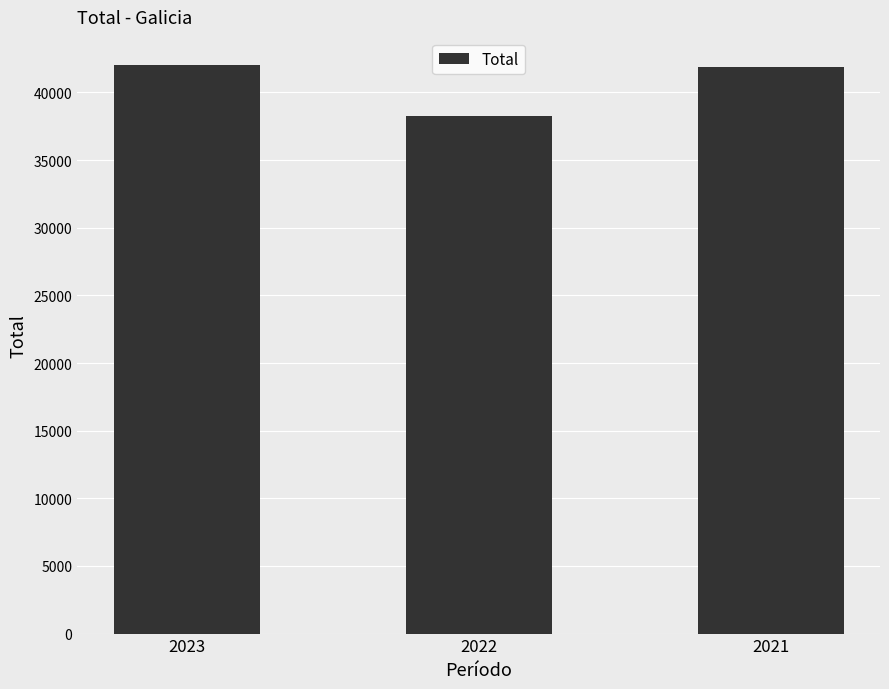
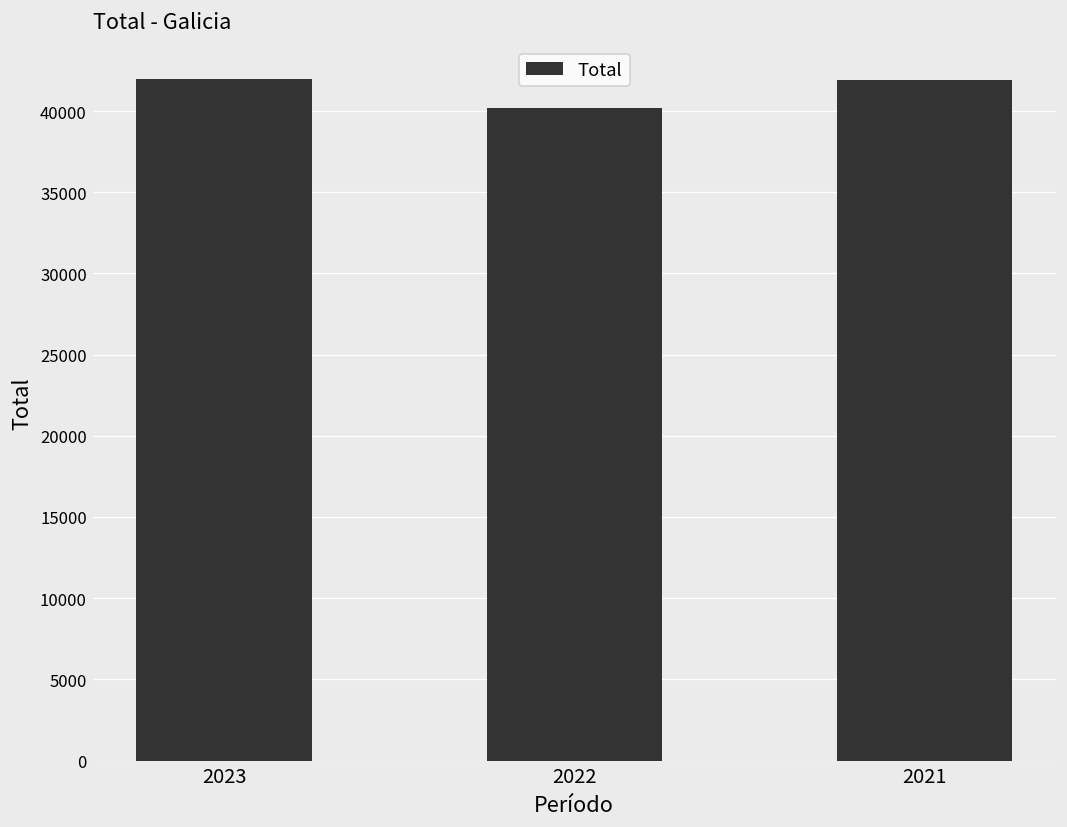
  {
    "2023": 42000,
-   "2022": 38300,
+   "2022": 40200,
    "2021": 41900
  }
